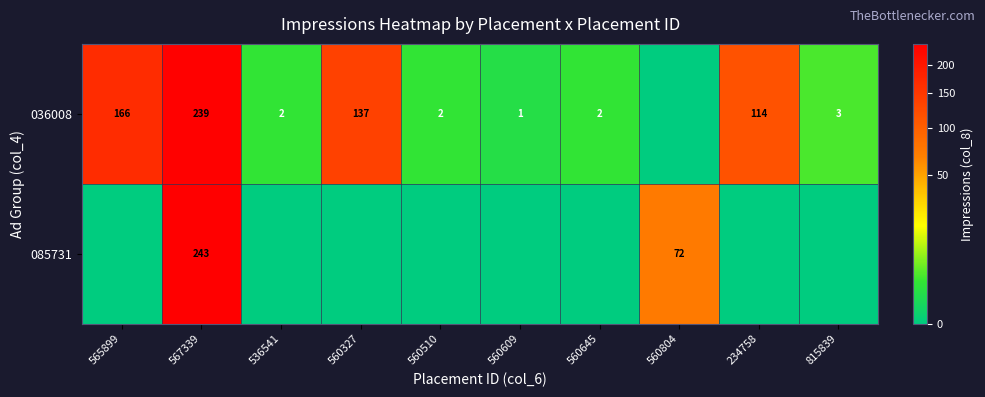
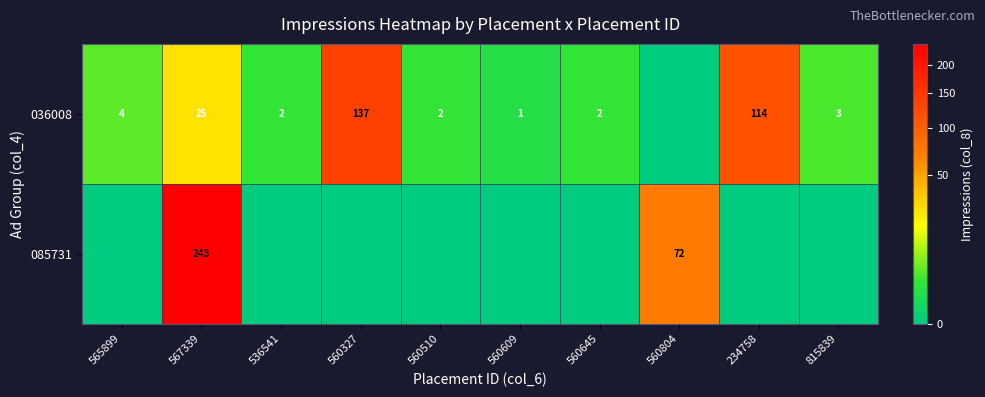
  {
    "036008": {
-     "565899": 166,
-     "567339": 239,
+     "565899": 4,
+     "567339": 25,
      "536541": 2,
      "560327": 137,
      "560510": 2,
      "560609": 1,
      "560645": 2,
      "234758": 114,
      "815839": 3
    },
    "085731": {
      "567339": 243,
      "560804": 72
    }
  }
